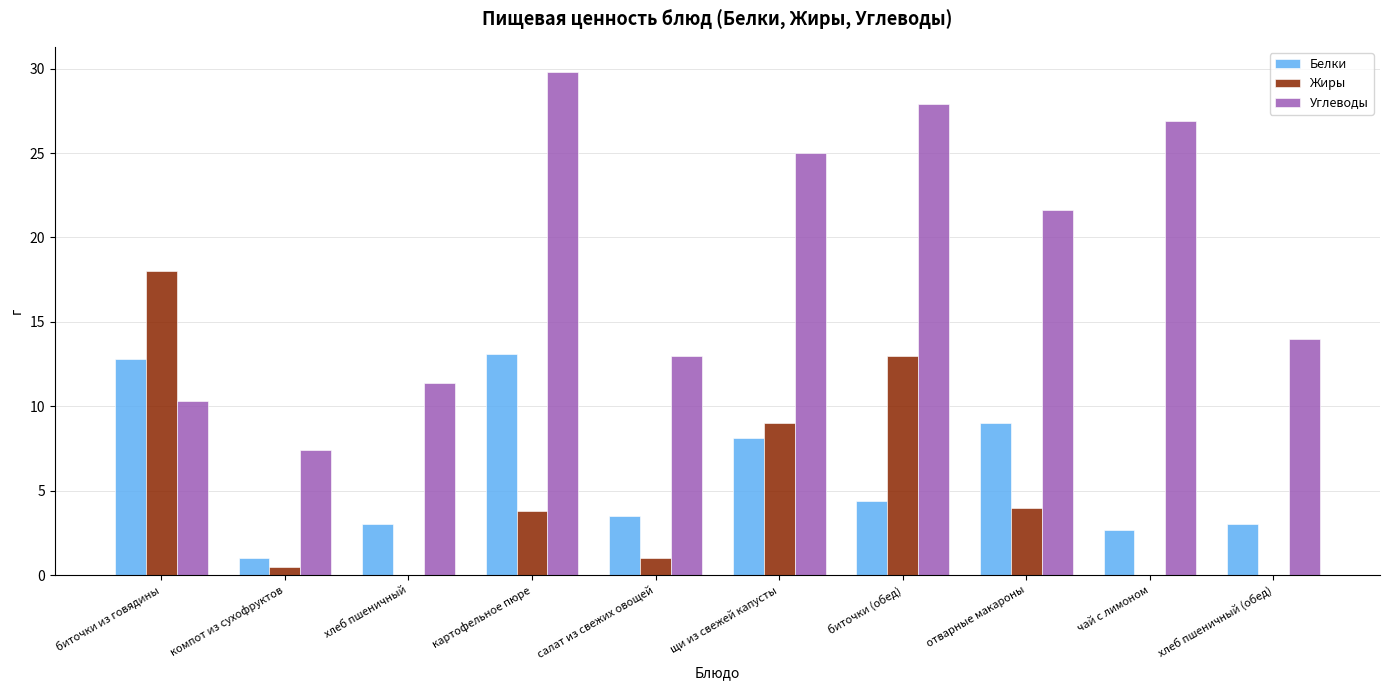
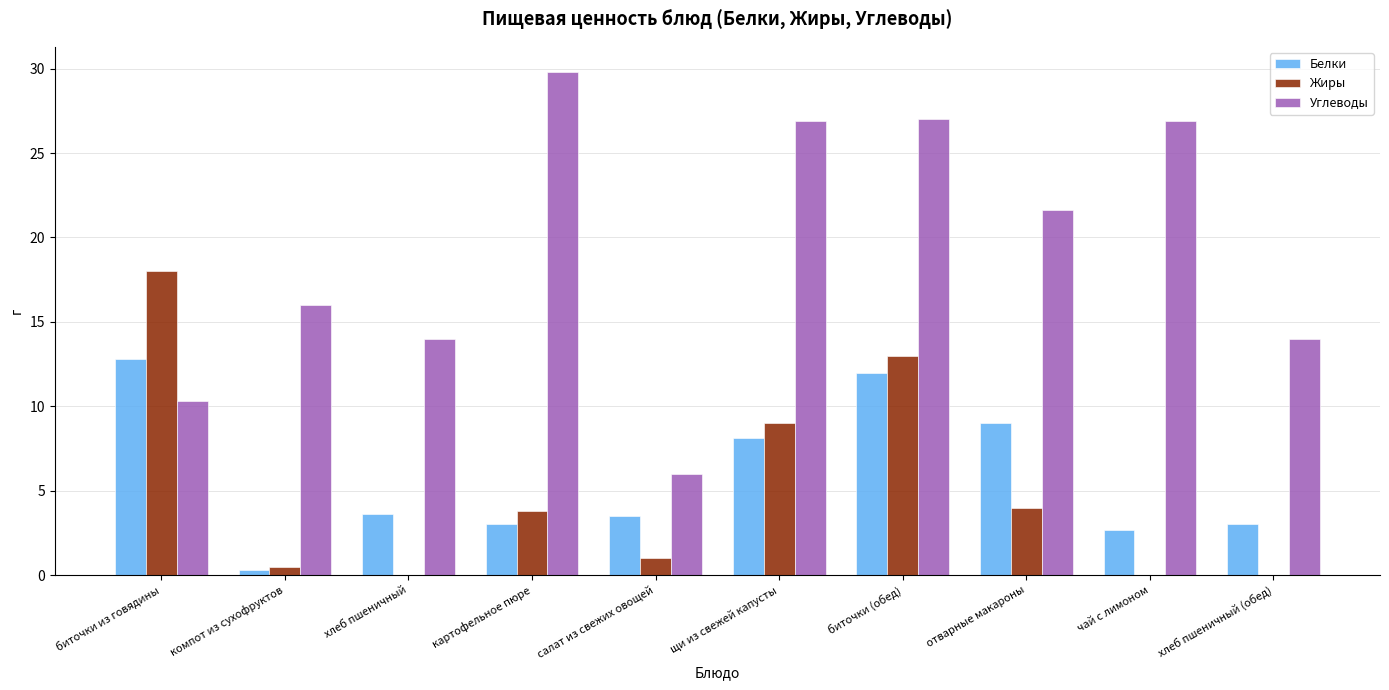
  {
    "Белки": {
      "биточки из говядины": 12.8,
-     "компот из сухофруктов": 1.0,
-     "хлеб пшеничный": 3.0,
-     "картофельное пюре": 13.1,
+     "компот из сухофруктов": 0.3,
+     "хлеб пшеничный": 3.6,
+     "картофельное пюре": 3.0,
      "салат из свежих овощей": 3.5,
      "щи из свежей капусты": 8.1,
-     "биточки (обед)": 4.4,
+     "биточки (обед)": 12.0,
      "отварные макароны": 9.0,
      "чай с лимоном": 2.7,
      "хлеб пшеничный (обед)": 3.0
    },
    "Жиры": {
      "биточки из говядины": 18.0,
      "компот из сухофруктов": 0.5,
      "хлеб пшеничный": 0.0,
      "картофельное пюре": 3.8,
      "салат из свежих овощей": 1.0,
      "щи из свежей капусты": 9.0,
      "биточки (обед)": 13.0,
      "отварные макароны": 4.0,
      "чай с лимоном": 0.0,
      "хлеб пшеничный (обед)": 0.0
    },
    "Углеводы": {
      "биточки из говядины": 10.3,
-     "компот из сухофруктов": 7.4,
-     "хлеб пшеничный": 11.4,
+     "компот из сухофруктов": 16.0,
+     "хлеб пшеничный": 14.0,
      "картофельное пюре": 29.8,
-     "салат из свежих овощей": 13,
-     "щи из свежей капусты": 25.0,
-     "биточки (обед)": 27.9,
+     "салат из свежих овощей": 6,
+     "щи из свежей капусты": 26.9,
+     "биточки (обед)": 27.0,
      "отварные макароны": 21.6,
      "чай с лимоном": 26.9,
      "хлеб пшеничный (обед)": 14.0
    }
  }
